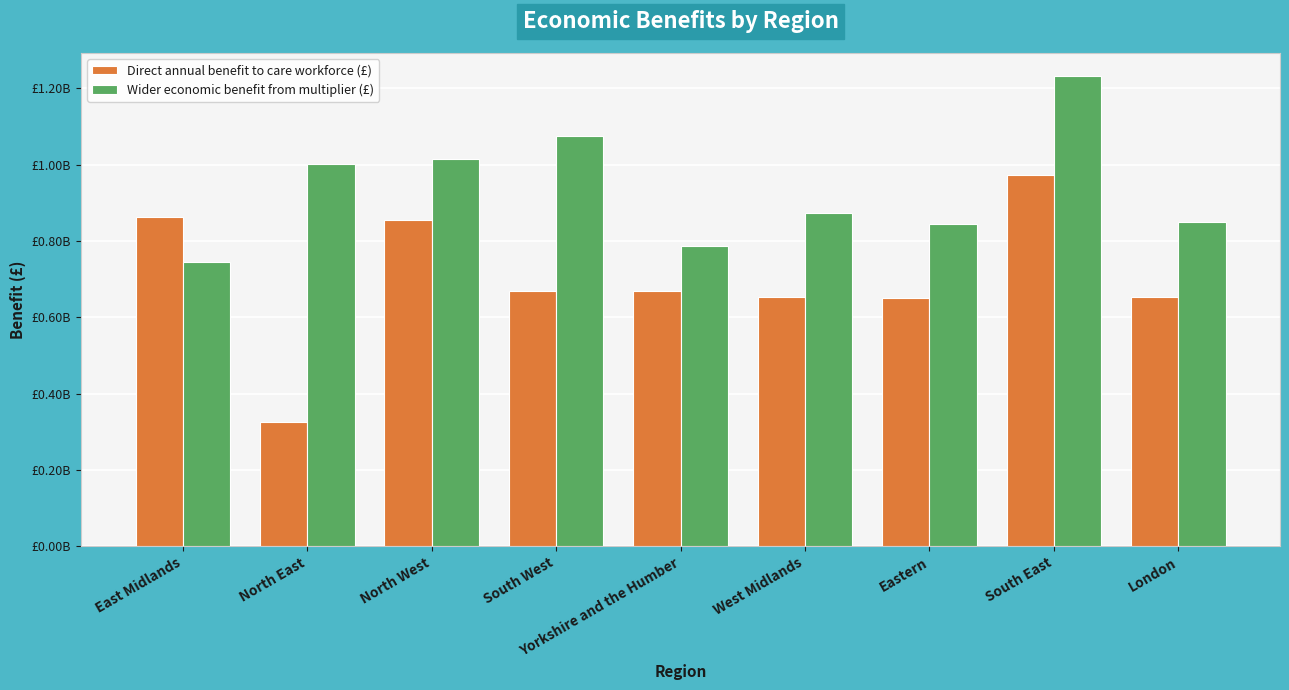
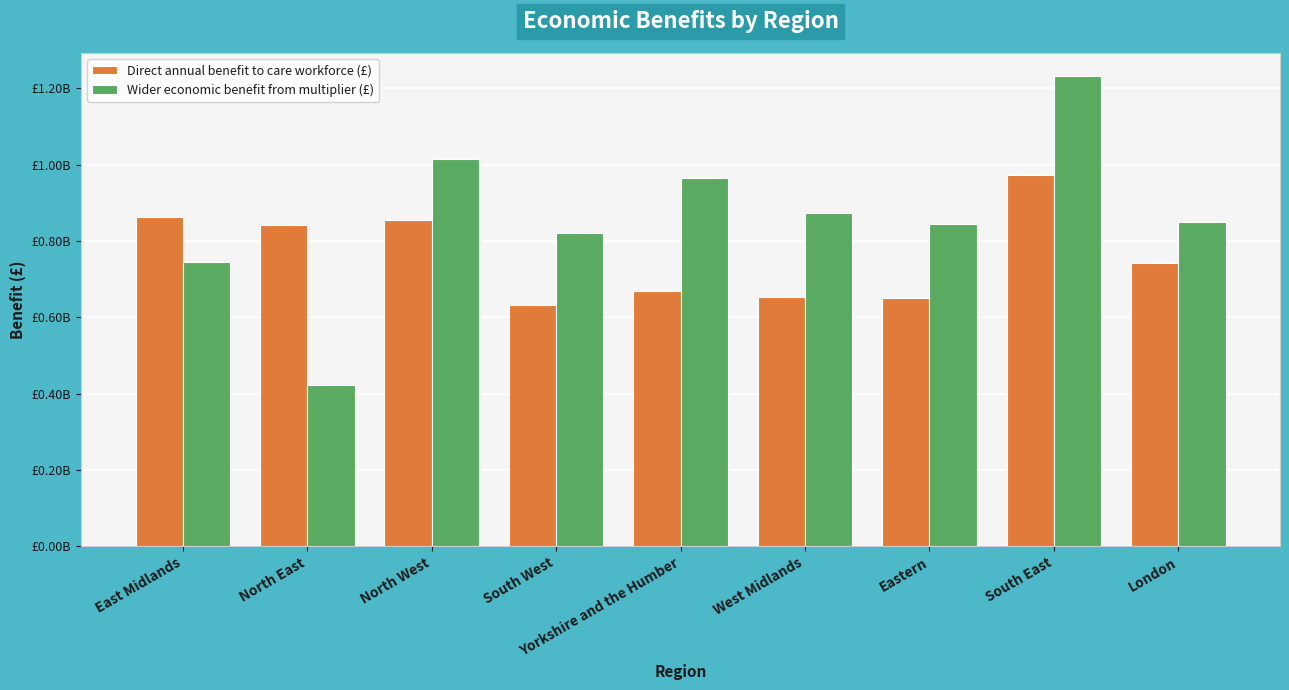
  {
    "Direct annual benefit to care workforce (£)": {
      "East Midlands": "£860000000",
-     "North East": "£330000000",
+     "North East": "£840000000",
      "North West": "£860000000",
-     "South West": "£670000000",
+     "South West": "£630000000",
      "Yorkshire and the Humber": "£670000000",
      "West Midlands": "£650000000",
      "Eastern": "£650000000",
      "South East": "£970000000",
-     "London": "£650000000"
+     "London": "£740000000"
    },
    "Wider economic benefit from multiplier (£)": {
      "East Midlands": "£740000000",
-     "North East": "£1000000000",
+     "North East": "£420000000",
      "North West": "£1010000000",
-     "South West": "£1080000000",
-     "Yorkshire and the Humber": "£790000000",
+     "South West": "£820000000",
+     "Yorkshire and the Humber": "£970000000",
      "West Midlands": "£870000000",
      "Eastern": "£840000000",
      "South East": "£1230000000",
      "London": "£850000000"
    }
  }
